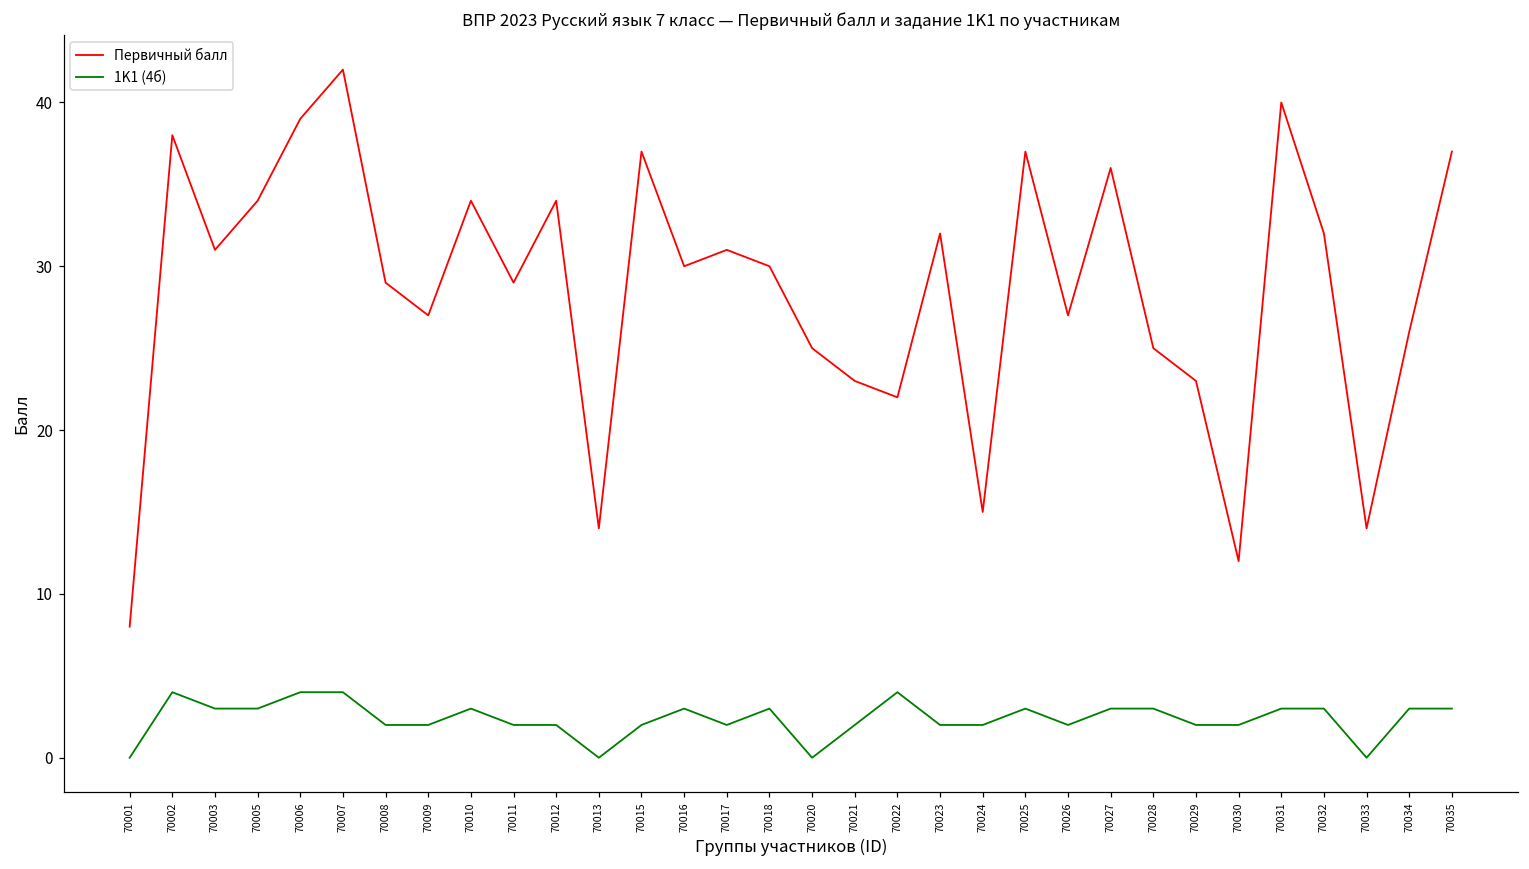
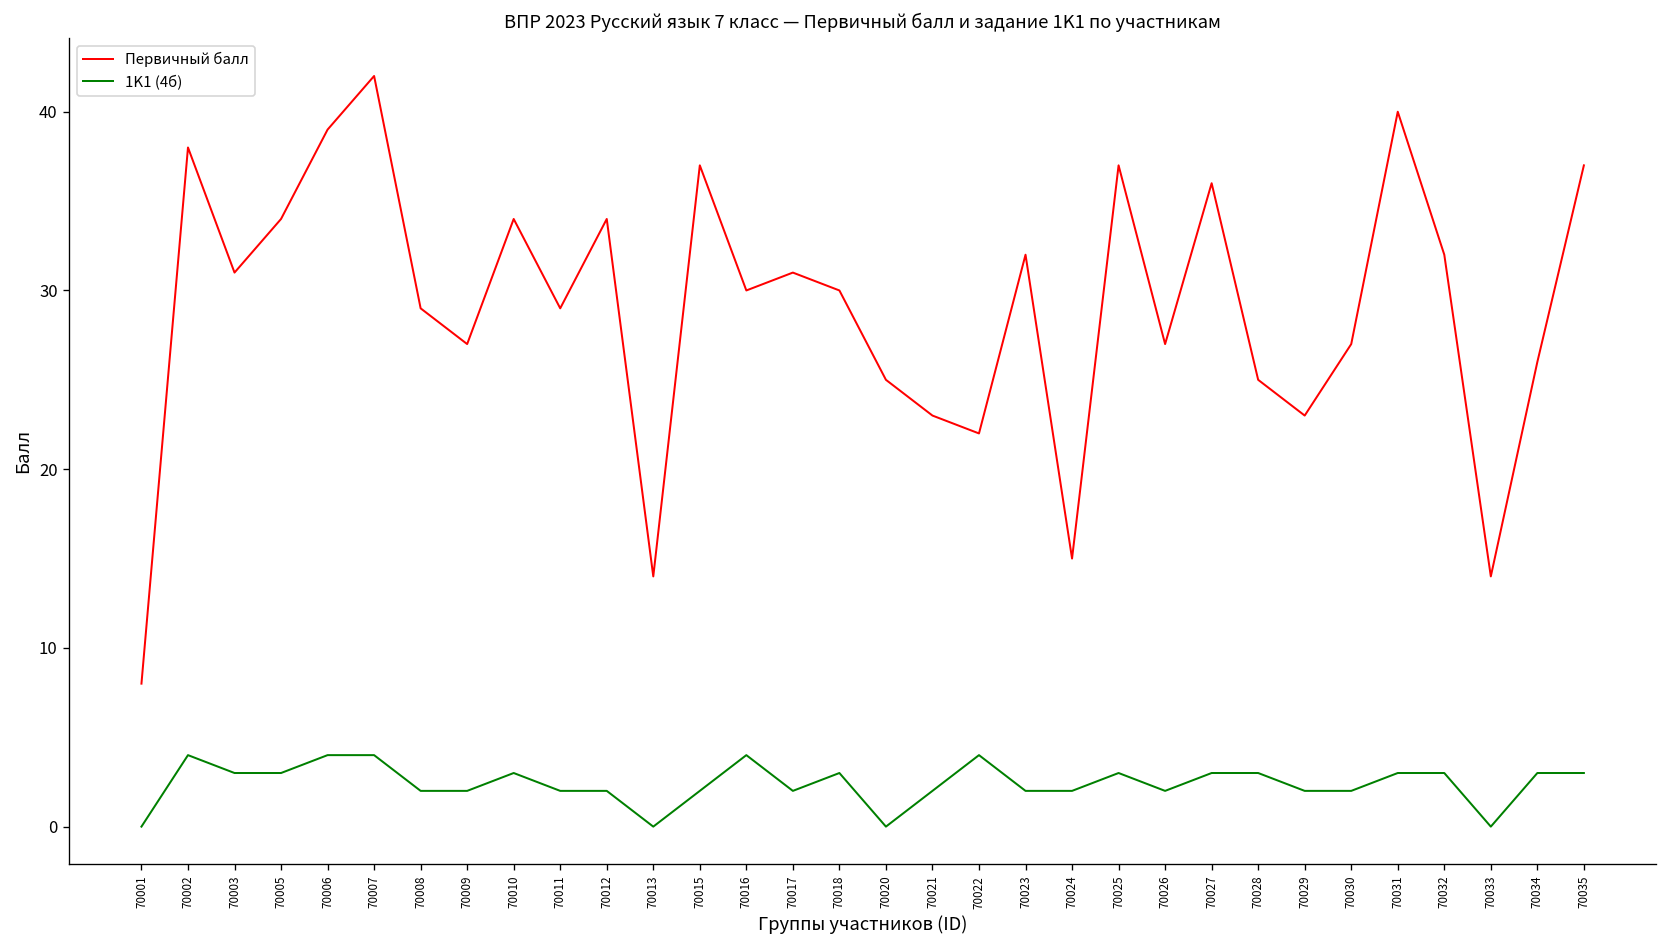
  {
    "Первичный балл": {
      "70001": 8,
      "70002": 38,
      "70003": 31,
      "70005": 34,
      "70006": 39,
      "70007": 42,
      "70008": 29,
      "70009": 27,
      "70010": 34,
      "70011": 29,
      "70012": 34,
      "70013": 14,
      "70015": 37,
      "70016": 30,
      "70017": 31,
      "70018": 30,
      "70020": 25,
      "70021": 23,
      "70022": 22,
      "70023": 32,
      "70024": 15,
      "70025": 37,
      "70026": 27,
      "70027": 36,
      "70028": 25,
      "70029": 23,
-     "70030": 12,
+     "70030": 27,
      "70031": 40,
      "70032": 32,
      "70033": 14,
      "70034": 26,
      "70035": 37
    },
    "1K1 (4б)": {
      "70001": 0,
      "70002": 4,
      "70003": 3,
      "70005": 3,
      "70006": 4,
      "70007": 4,
      "70008": 2,
      "70009": 2,
      "70010": 3,
      "70011": 2,
      "70012": 2,
      "70013": 0,
      "70015": 2,
-     "70016": 3,
+     "70016": 4,
      "70017": 2,
      "70018": 3,
      "70020": 0,
      "70021": 2,
      "70022": 4,
      "70023": 2,
      "70024": 2,
      "70025": 3,
      "70026": 2,
      "70027": 3,
      "70028": 3,
      "70029": 2,
      "70030": 2,
      "70031": 3,
      "70032": 3,
      "70033": 0,
      "70034": 3,
      "70035": 3
    }
  }
